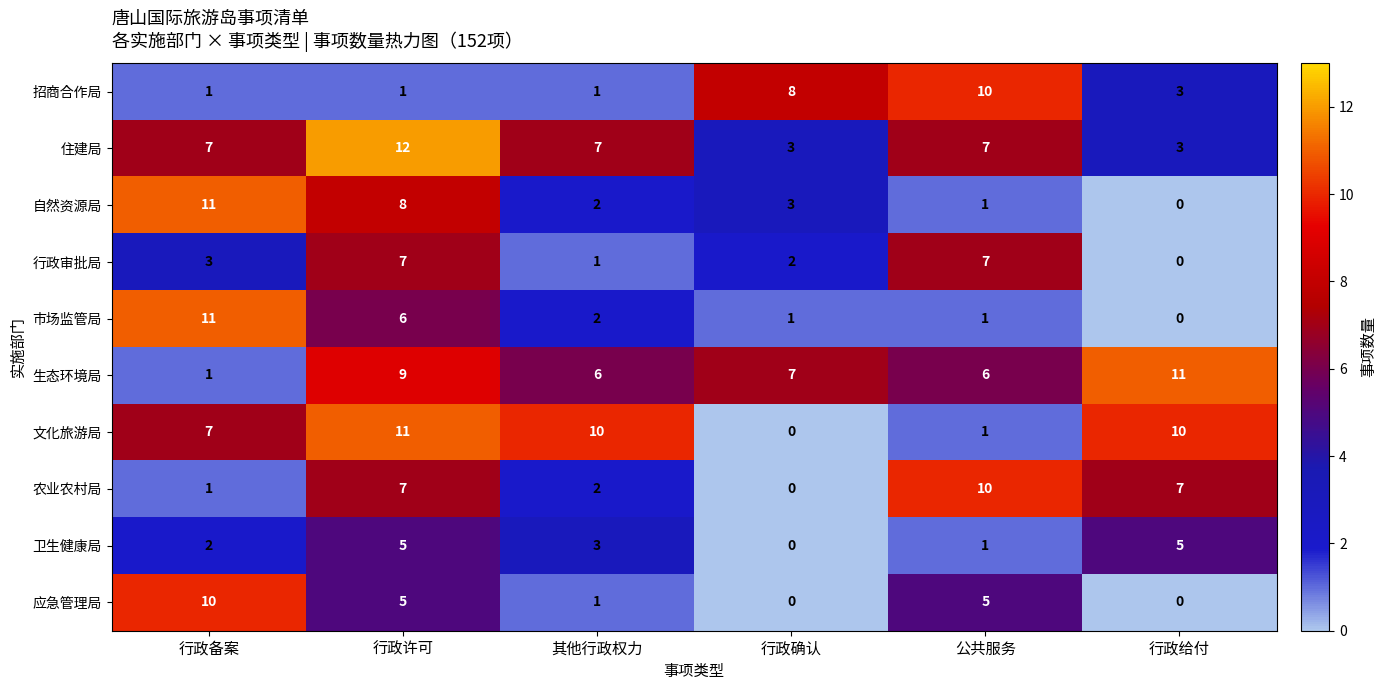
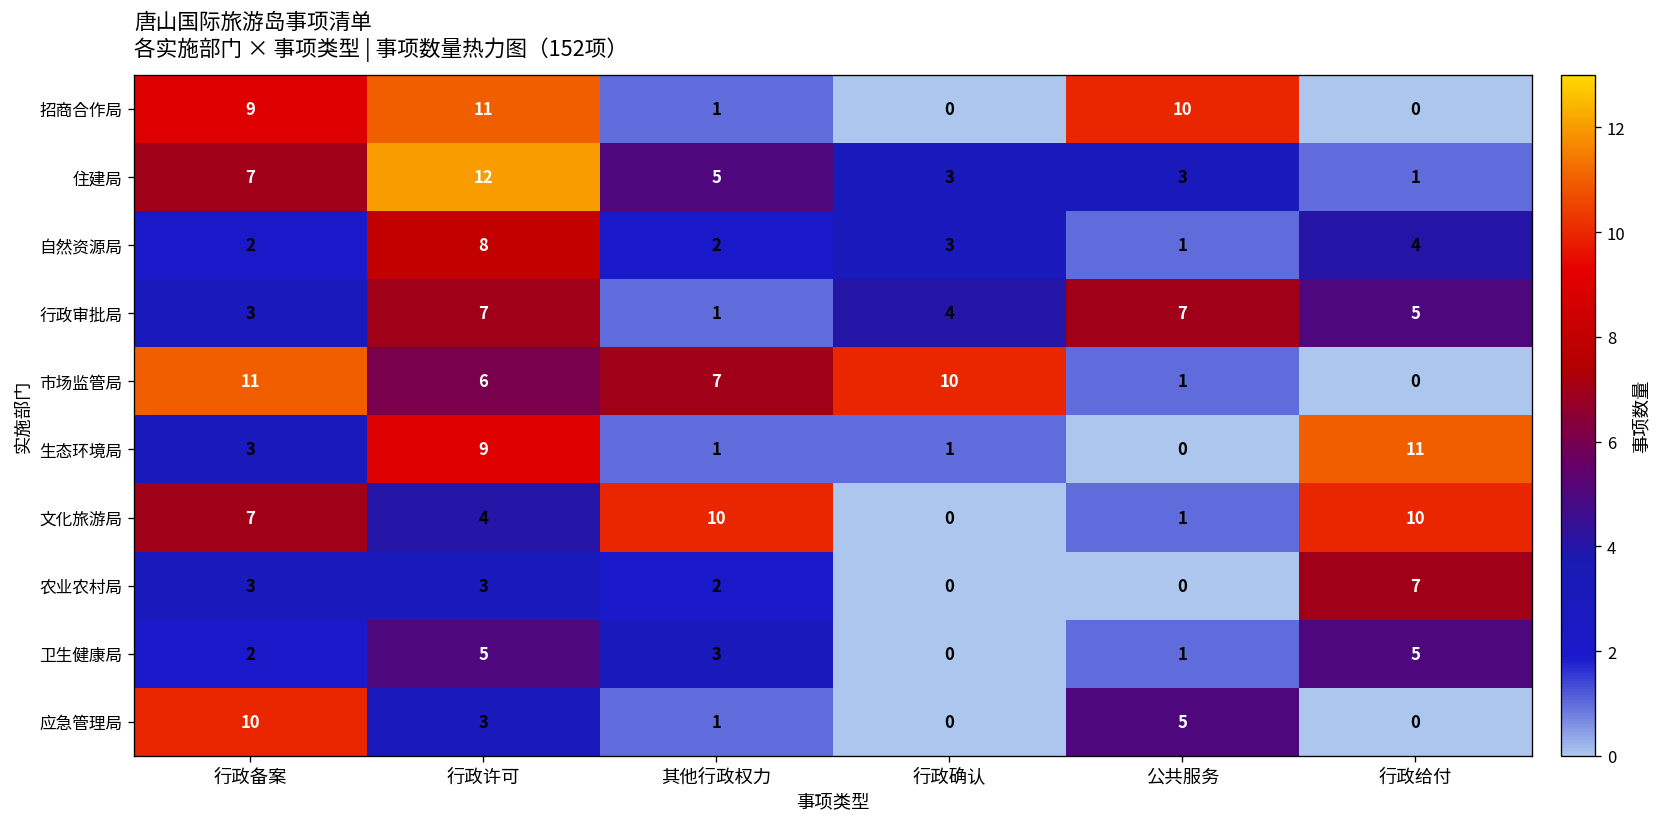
  {
    "招商合作局": {
-     "行政备案": 1,
-     "行政许可": 1,
+     "行政备案": 9,
+     "行政许可": 11,
      "其他行政权力": 1,
-     "行政确认": 8,
+     "行政确认": 0,
      "公共服务": 10,
-     "行政给付": 3
+     "行政给付": 0
    },
    "住建局": {
      "行政备案": 7,
      "行政许可": 12,
-     "其他行政权力": 7,
+     "其他行政权力": 5,
      "行政确认": 3,
-     "公共服务": 7,
-     "行政给付": 3
+     "公共服务": 3,
+     "行政给付": 1
    },
    "自然资源局": {
-     "行政备案": 11,
+     "行政备案": 2,
      "行政许可": 8,
      "其他行政权力": 2,
      "行政确认": 3,
      "公共服务": 1,
-     "行政给付": 0
+     "行政给付": 4
    },
    "行政审批局": {
      "行政备案": 3,
      "行政许可": 7,
      "其他行政权力": 1,
-     "行政确认": 2,
+     "行政确认": 4,
      "公共服务": 7,
-     "行政给付": 0
+     "行政给付": 5
    },
    "市场监管局": {
      "行政备案": 11,
      "行政许可": 6,
-     "其他行政权力": 2,
-     "行政确认": 1,
+     "其他行政权力": 7,
+     "行政确认": 10,
      "公共服务": 1,
      "行政给付": 0
    },
    "生态环境局": {
-     "行政备案": 1,
+     "行政备案": 3,
      "行政许可": 9,
-     "其他行政权力": 6,
-     "行政确认": 7,
-     "公共服务": 6,
+     "其他行政权力": 1,
+     "行政确认": 1,
+     "公共服务": 0,
      "行政给付": 11
    },
    "文化旅游局": {
      "行政备案": 7,
-     "行政许可": 11,
+     "行政许可": 4,
      "其他行政权力": 10,
      "行政确认": 0,
      "公共服务": 1,
      "行政给付": 10
    },
    "农业农村局": {
-     "行政备案": 1,
-     "行政许可": 7,
+     "行政备案": 3,
+     "行政许可": 3,
      "其他行政权力": 2,
      "行政确认": 0,
-     "公共服务": 10,
+     "公共服务": 0,
      "行政给付": 7
    },
    "卫生健康局": {
      "行政备案": 2,
      "行政许可": 5,
      "其他行政权力": 3,
      "行政确认": 0,
      "公共服务": 1,
      "行政给付": 5
    },
    "应急管理局": {
      "行政备案": 10,
-     "行政许可": 5,
+     "行政许可": 3,
      "其他行政权力": 1,
      "行政确认": 0,
      "公共服务": 5,
      "行政给付": 0
    }
  }
